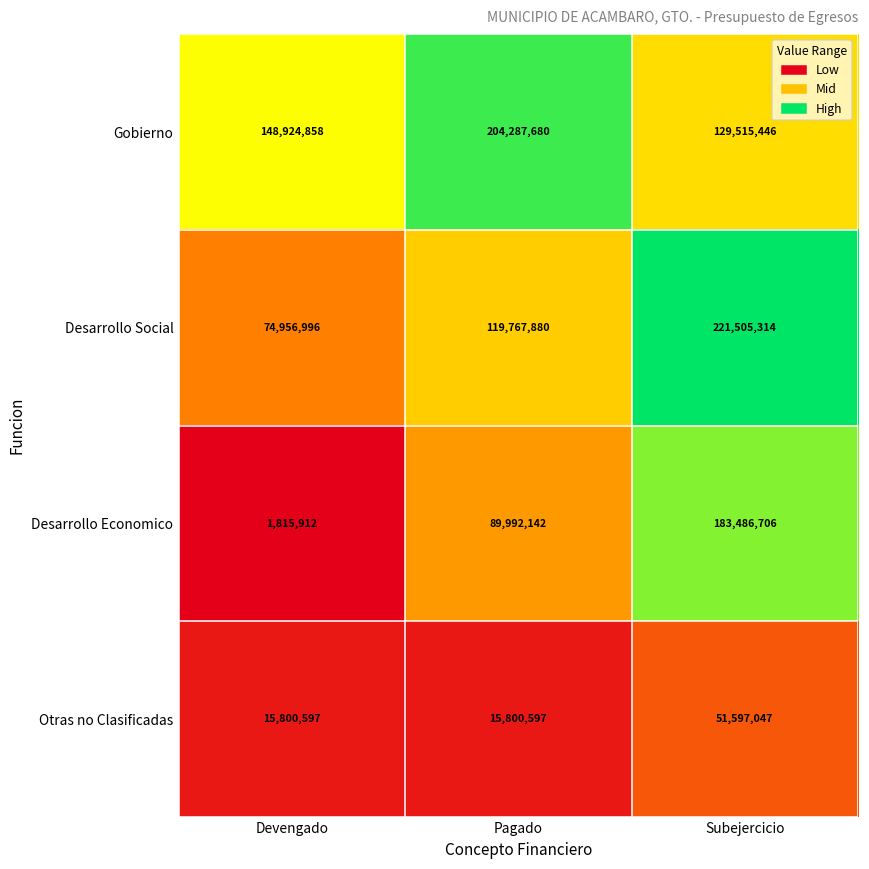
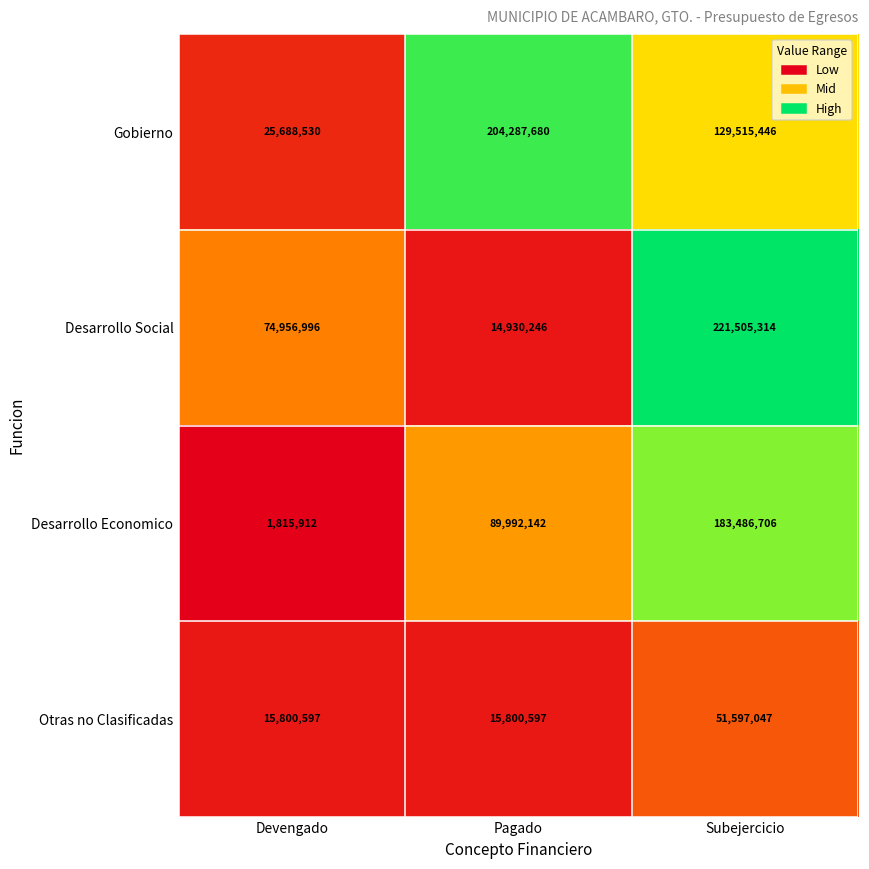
  {
    "Gobierno": {
-     "Devengado": "148,924,858",
+     "Devengado": "25,688,530",
      "Pagado": "204,287,680",
      "Subejercicio": "129,515,446"
    },
    "Desarrollo Social": {
      "Devengado": "74,956,996",
-     "Pagado": "119,767,880",
+     "Pagado": "14,930,246",
      "Subejercicio": "221,505,314"
    },
    "Desarrollo Economico": {
      "Devengado": "1,815,912",
      "Pagado": "89,992,142",
      "Subejercicio": "183,486,706"
    },
    "Otras no Clasificadas": {
      "Devengado": "15,800,597",
      "Pagado": "15,800,597",
      "Subejercicio": "51,597,047"
    }
  }
